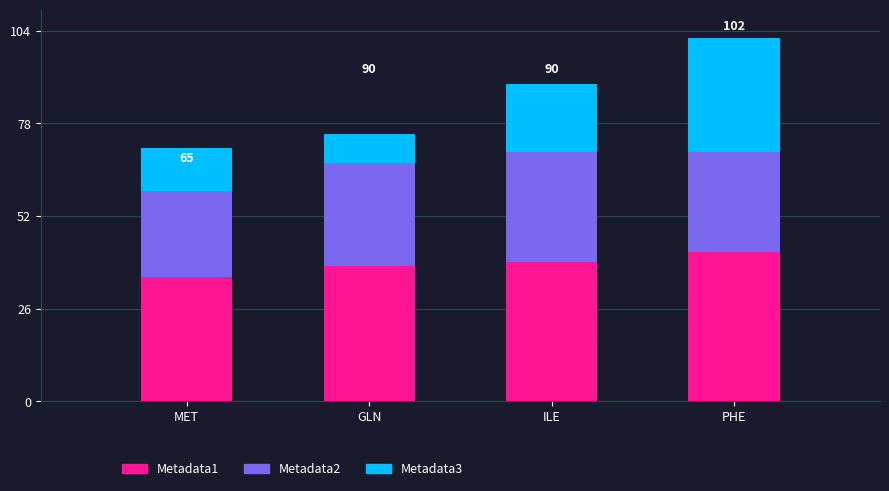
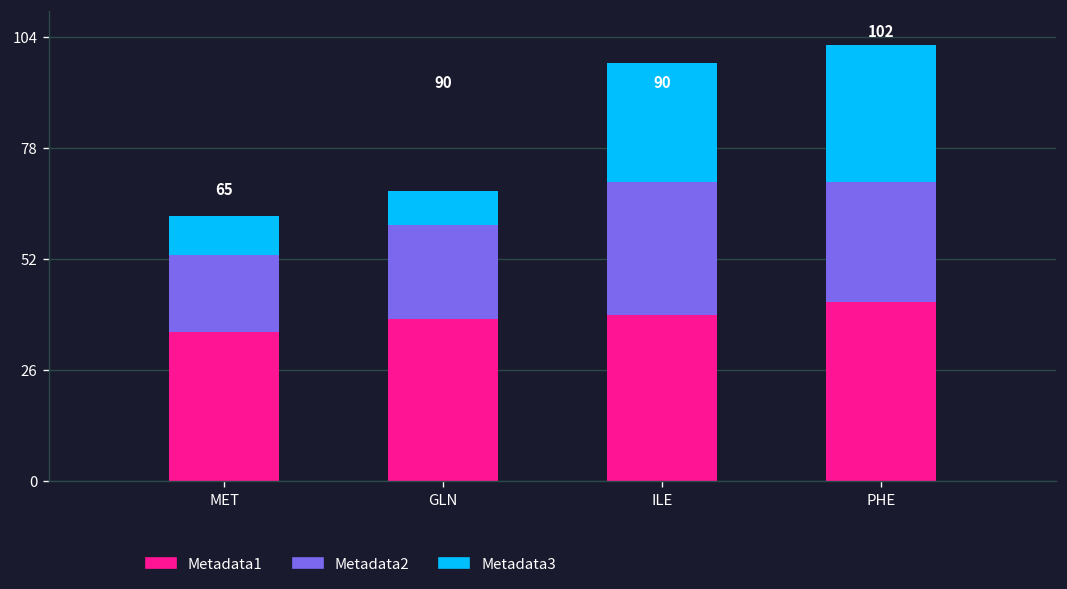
  {
    "Metadata1": {
      "MET": 35,
      "GLN": 38,
      "ILE": 39,
      "PHE": 42
    },
    "Metadata2": {
-     "MET": 24,
-     "GLN": 29,
+     "MET": 18,
+     "GLN": 22,
      "ILE": 31,
      "PHE": 28
    },
    "Metadata3": {
-     "MET": 12,
+     "MET": 9,
      "GLN": 8,
-     "ILE": 19
+     "ILE": 28
    }
  }
